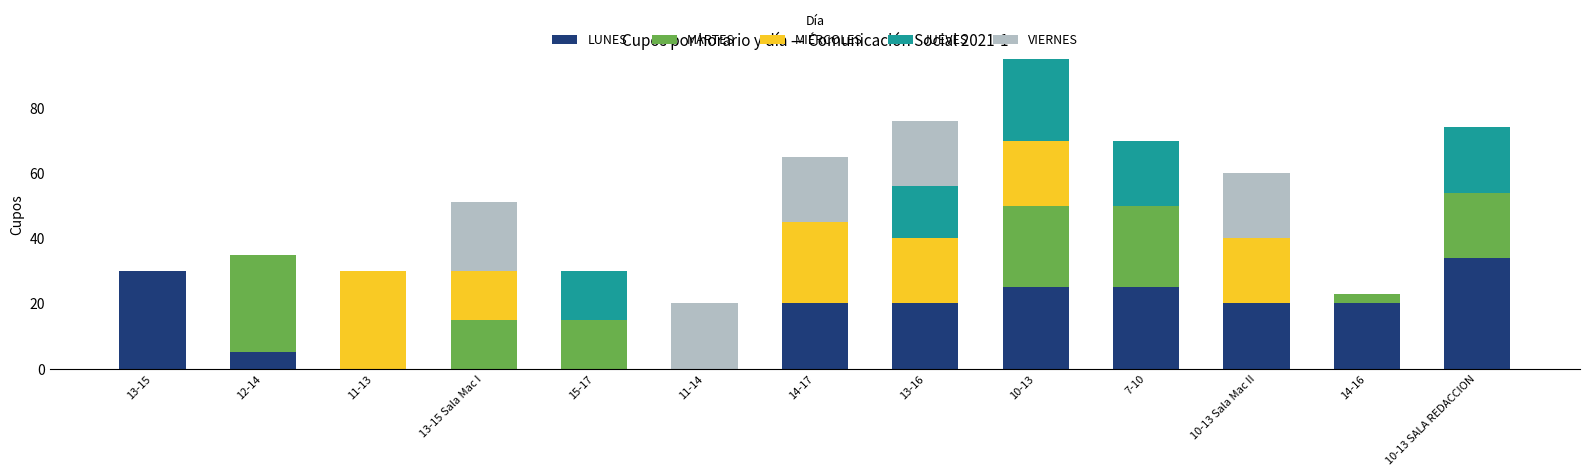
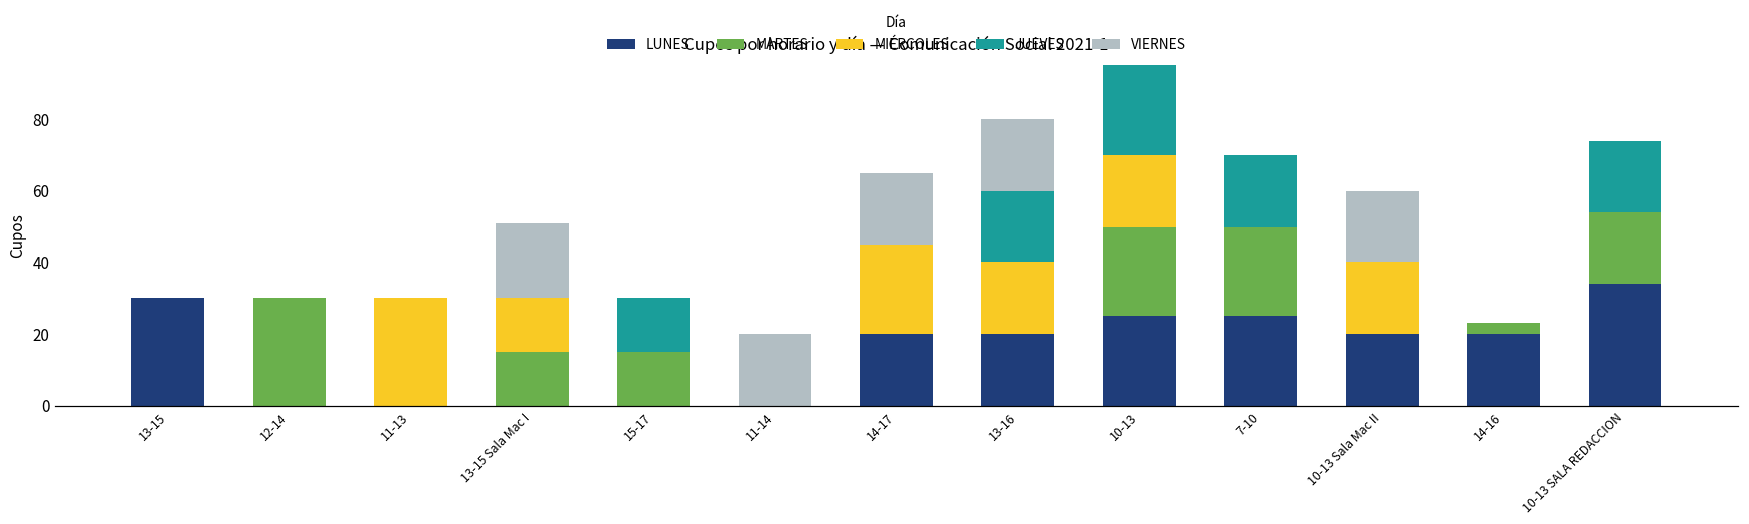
  {
    "LUNES": {
      "13-15": 30,
-     "12-14": 5,
+     "12-14": 0,
      "11-13": 0,
      "13-15 Sala Mac I": 0,
      "15-17": 0,
      "11-14": 0,
      "14-17": 20,
      "13-16": 20,
      "10-13": 25,
      "7-10": 25,
      "10-13 Sala Mac II": 20,
      "14-16": 20,
      "10-13 SALA REDACCION": 34
    },
    "MARTES": {
      "13-15": 0,
      "12-14": 30,
      "11-13": 0,
      "13-15 Sala Mac I": 15,
      "15-17": 15,
      "11-14": 0,
      "14-17": 0,
      "13-16": 0,
      "10-13": 25,
      "7-10": 25,
      "10-13 Sala Mac II": 0,
      "14-16": 3,
      "10-13 SALA REDACCION": 20
    },
    "MIÉRCOLES": {
      "13-15": 0,
      "12-14": 0,
      "11-13": 30,
      "13-15 Sala Mac I": 15,
      "15-17": 0,
      "11-14": 0,
      "14-17": 25,
      "13-16": 20,
      "10-13": 20,
      "7-10": 0,
      "10-13 Sala Mac II": 20,
      "14-16": 0,
      "10-13 SALA REDACCION": 0
    },
    "JUEVES": {
      "13-15": 0,
      "12-14": 0,
      "11-13": 0,
      "13-15 Sala Mac I": 0,
      "15-17": 15,
      "11-14": 0,
      "14-17": 0,
-     "13-16": 16,
+     "13-16": 20,
      "10-13": 25,
      "7-10": 20,
      "10-13 Sala Mac II": 0,
      "14-16": 0,
      "10-13 SALA REDACCION": 20
    },
    "VIERNES": {
      "13-15": 0,
      "12-14": 0,
      "11-13": 0,
      "13-15 Sala Mac I": 21,
      "15-17": 0,
      "11-14": 20,
      "14-17": 20,
      "13-16": 20,
      "10-13": 0,
      "7-10": 0,
      "10-13 Sala Mac II": 20,
      "14-16": 0,
      "10-13 SALA REDACCION": 0
    }
  }
